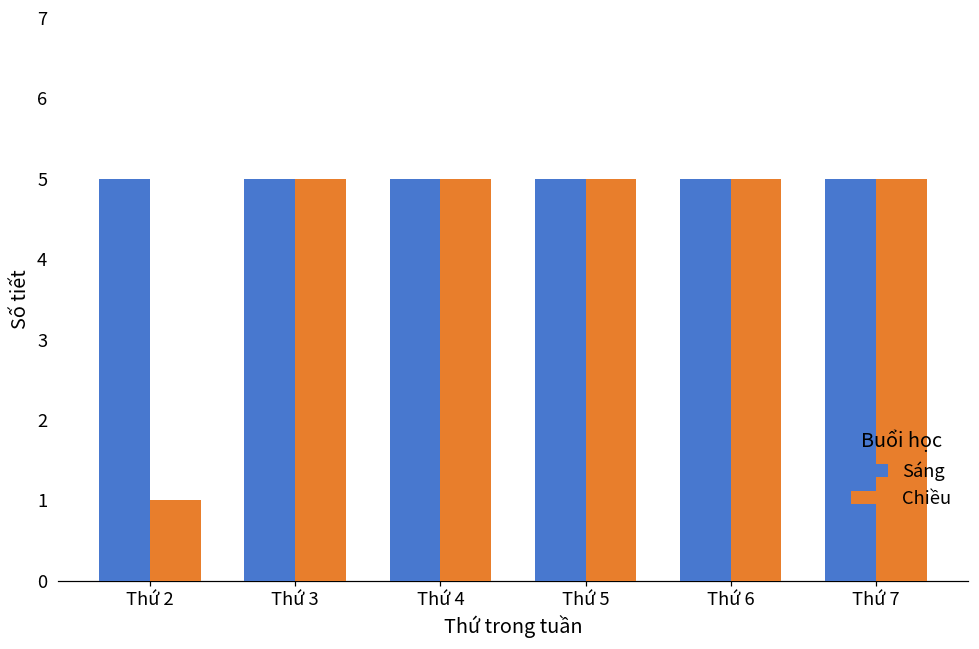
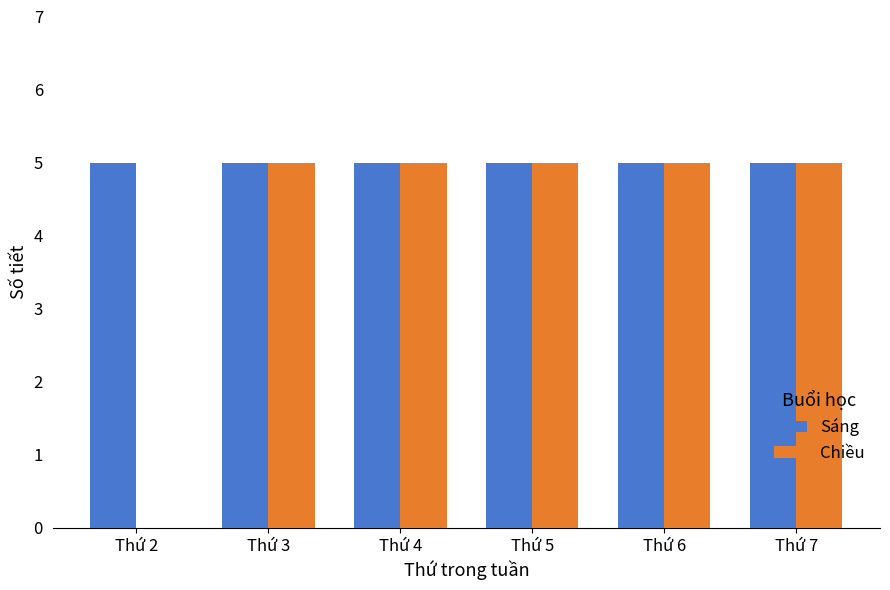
  {
    "Sáng": {
      "Thứ 2": 5,
      "Thứ 3": 5,
      "Thứ 4": 5,
      "Thứ 5": 5,
      "Thứ 6": 5,
      "Thứ 7": 5
    },
    "Chiều": {
-     "Thứ 2": 1,
+     "Thứ 2": 0,
      "Thứ 3": 5,
      "Thứ 4": 5,
      "Thứ 5": 5,
      "Thứ 6": 5,
      "Thứ 7": 5
    }
  }
